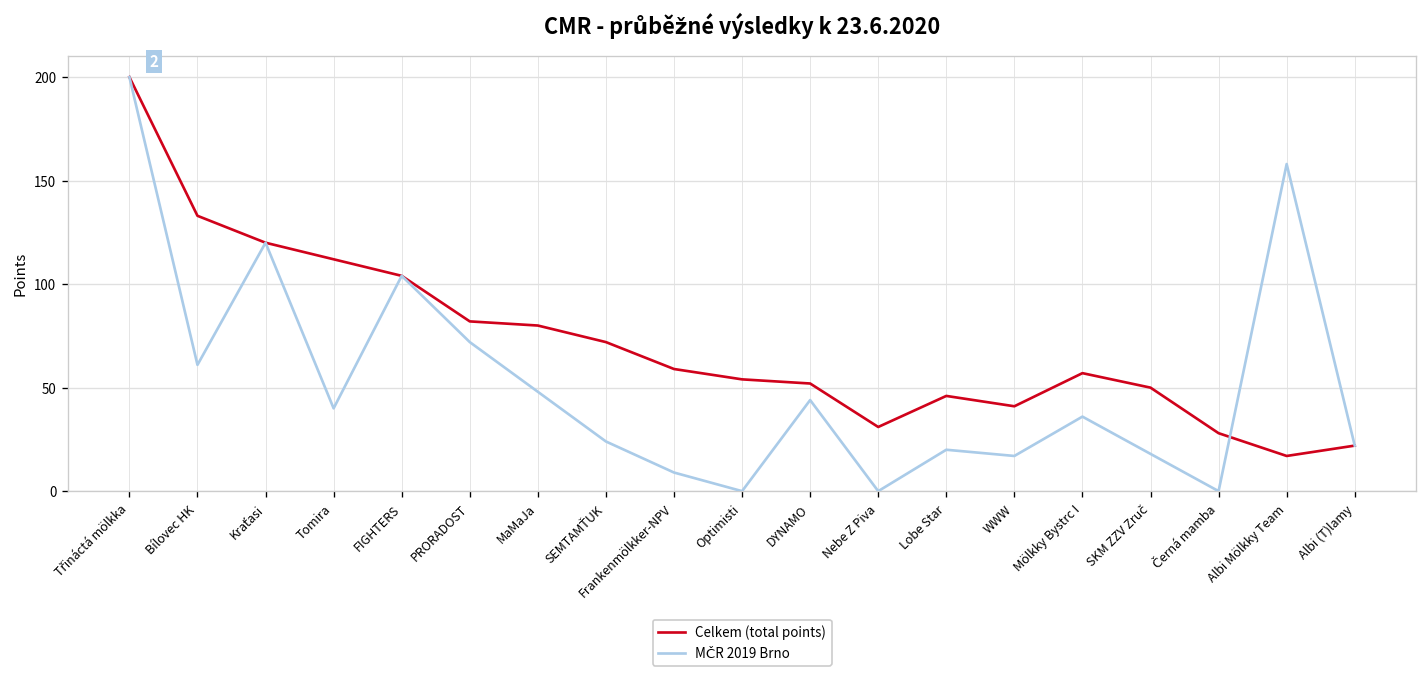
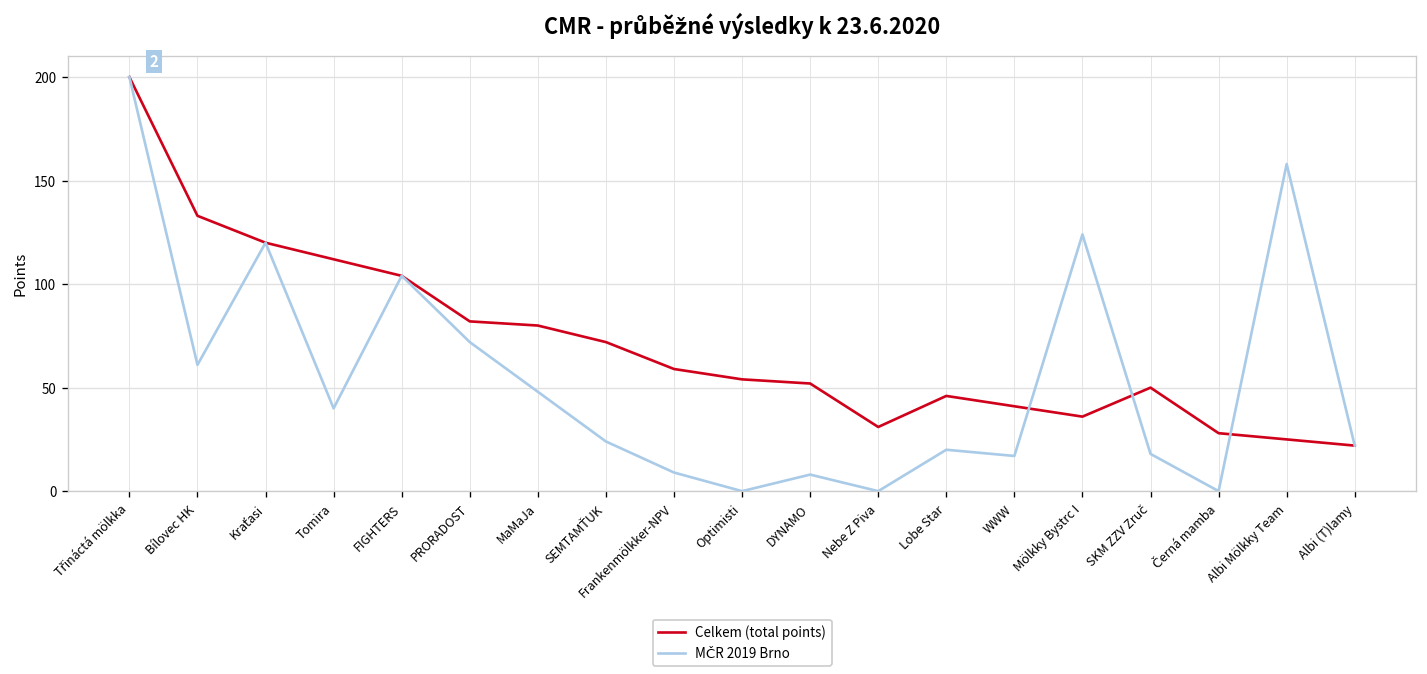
  {
    "Celkem (total points)": {
      "Bílovec HK": 133,
      "Tomira": 112,
      "PRORADOST": 82,
      "MaMaJa": 80,
      "SEMTAMŤUK": 72,
      "Frankenmölkker-NPV": 59,
      "Optimisti": 54,
      "DYNAMO": 52,
      "Nebe Z Piva": 31,
      "Lobe Star": 46,
      "WWW": 41,
-     "Mölkky Bystrc I": 57,
+     "Mölkky Bystrc I": 36,
      "SKM ZZV Zruč": 50,
      "Černá mamba": 28,
-     "Albi Mölkky Team": 17
+     "Albi Mölkky Team": 25
    },
    "MČR 2019 Brno": {
      "Bílovec HK": 61,
      "Tomira": 40,
      "PRORADOST": 72,
      "MaMaJa": 48,
      "SEMTAMŤUK": 24,
      "Frankenmölkker-NPV": 9,
      "Optimisti": 0,
-     "DYNAMO": 44,
+     "DYNAMO": 8,
      "Nebe Z Piva": 0,
      "Lobe Star": 20,
      "WWW": 17,
-     "Mölkky Bystrc I": 36,
+     "Mölkky Bystrc I": 124,
      "SKM ZZV Zruč": 18,
      "Černá mamba": 0,
      "Albi Mölkky Team": 158
    }
  }
